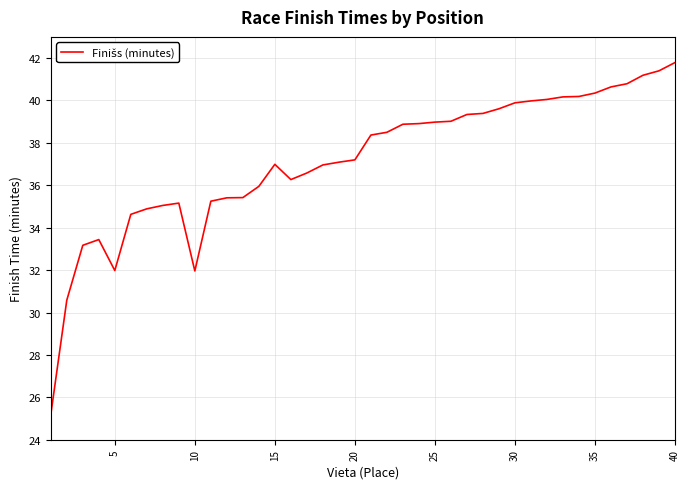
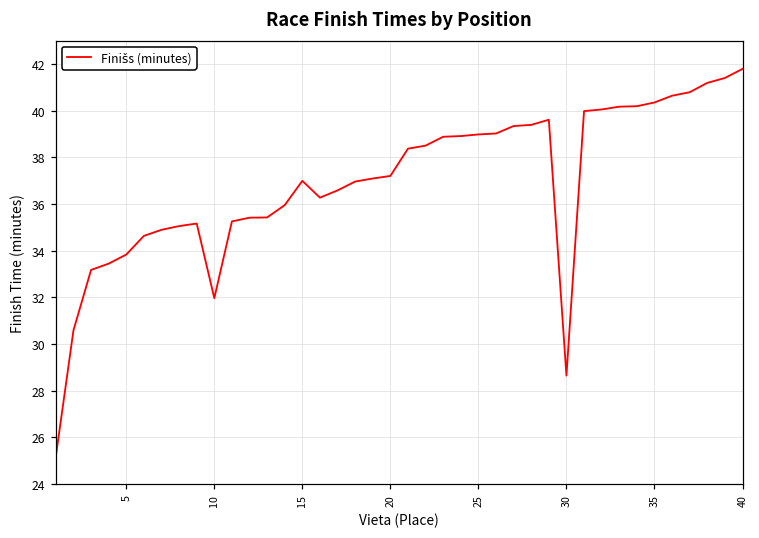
  {
-   "5": 32.0,
+   "5": 33.8,
    "10": 32.0,
    "15": 37.0,
    "20": 37.2,
    "25": 39.0,
-   "30": 39.9,
+   "30": 28.6,
    "35": 40.4,
    "40": 41.8
  }
